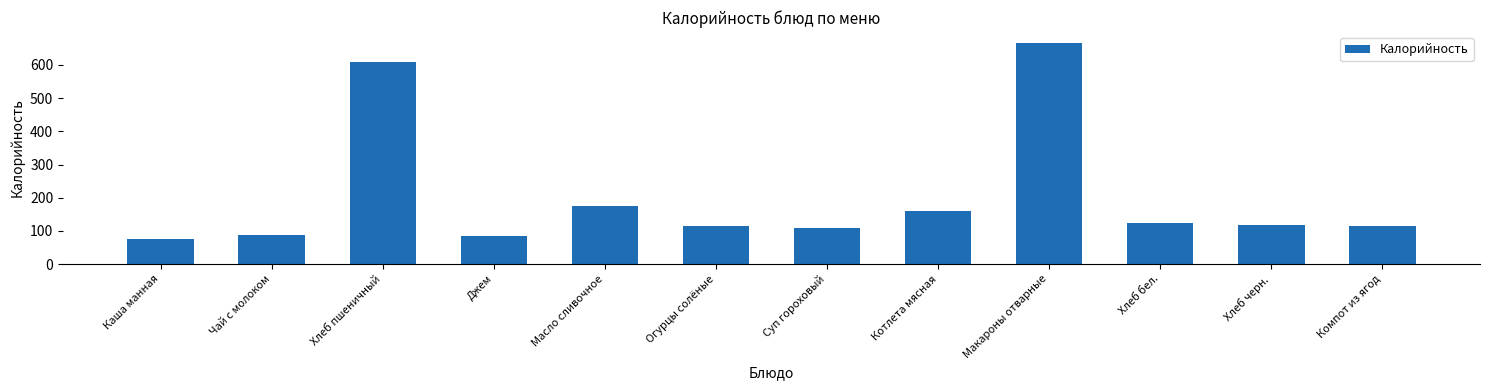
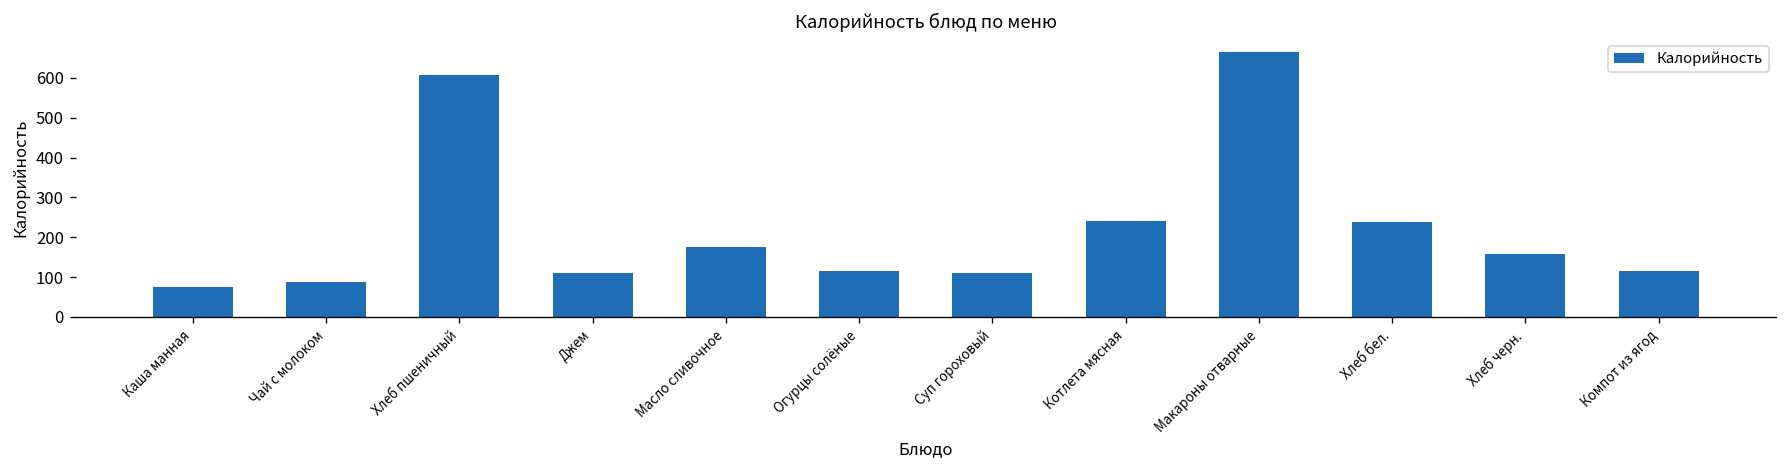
  {
    "Каша манная": 70,
    "Чай с молоком": 90,
    "Хлеб пшеничный": 610,
-   "Джем": 80,
+   "Джем": 110,
    "Масло сливочное": 180,
    "Огурцы солёные": 110,
    "Суп гороховый": 110,
-   "Котлета мясная": 160,
+   "Котлета мясная": 240,
    "Макароны отварные": 670,
-   "Хлеб бел.": 130,
-   "Хлеб черн.": 120,
+   "Хлеб бел.": 240,
+   "Хлеб черн.": 160,
    "Компот из ягод": 110
  }
